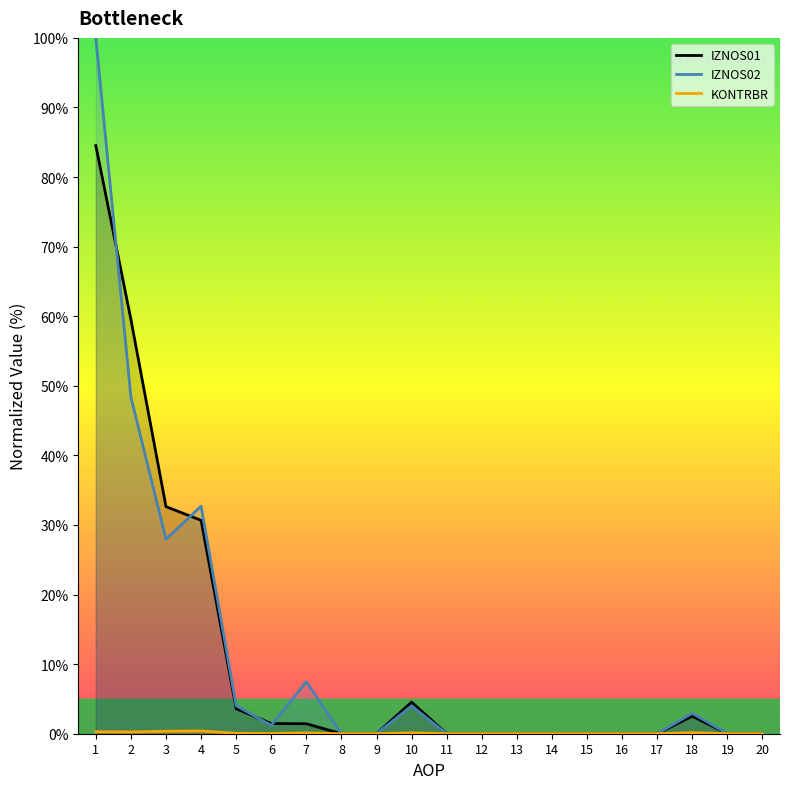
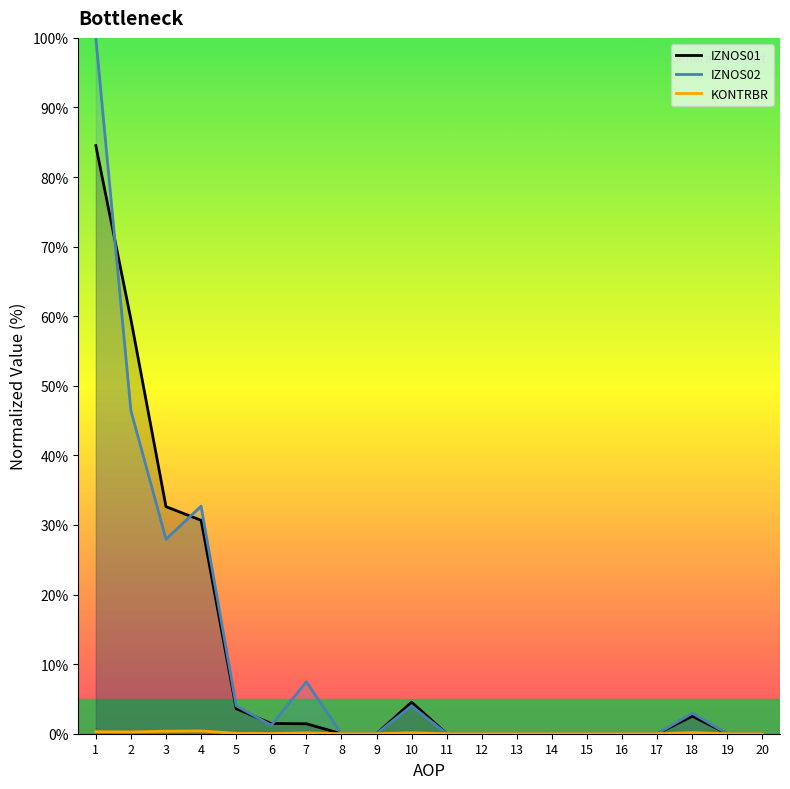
  {
    "IZNOS01": {
      "1": "85%",
      "2": "60%",
      "3": "33%",
      "4": "31%"
    },
    "IZNOS02": {
      "1": "100%",
-     "2": "48%",
+     "2": "46%",
      "3": "28%",
      "4": "33%",
      "7": "7%"
    }
  }
